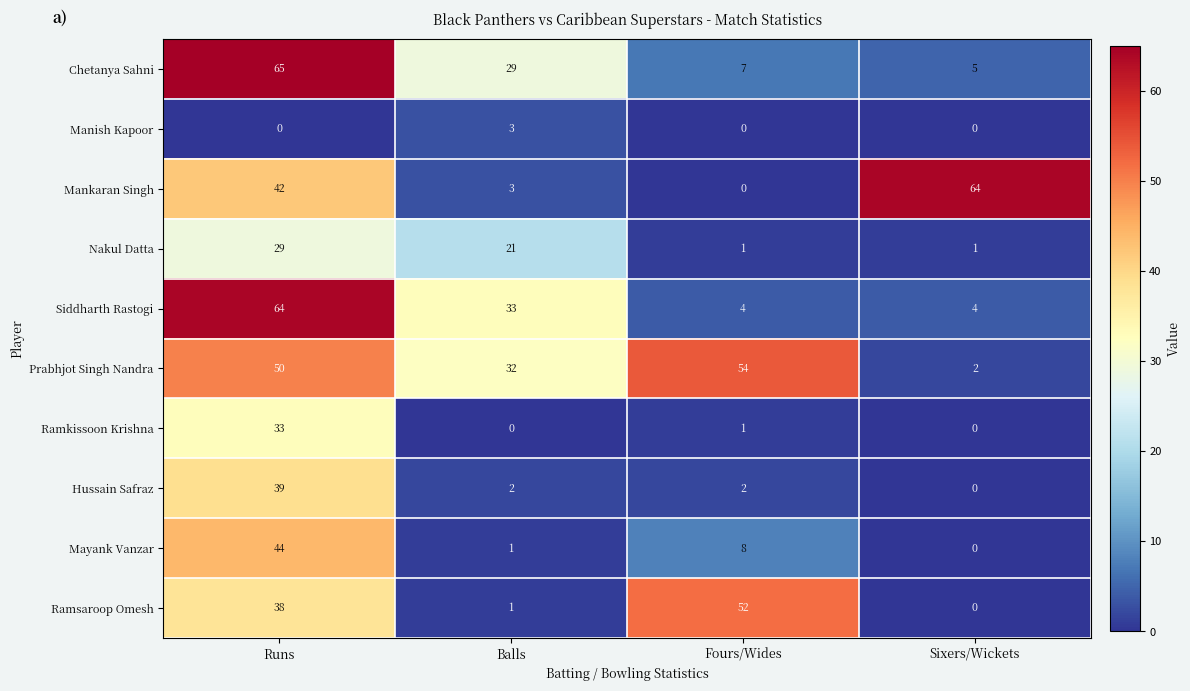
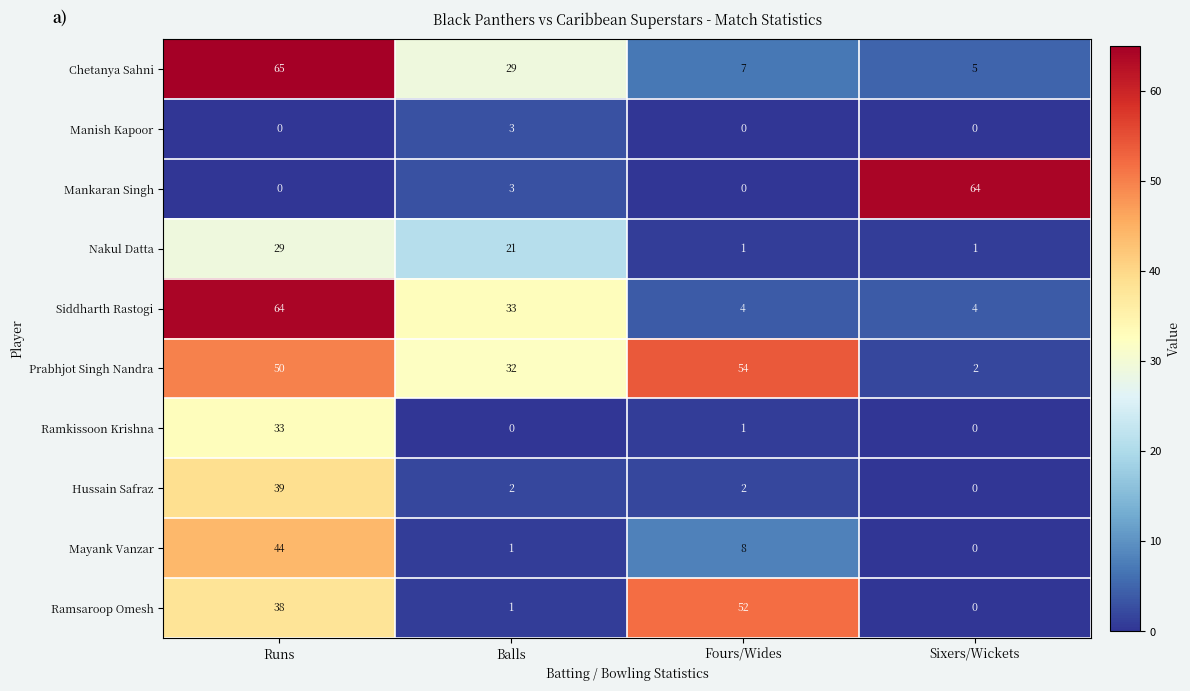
  {
    "Chetanya Sahni": {
      "Runs": 65,
      "Balls": 29,
      "Fours/Wides": 7,
      "Sixers/Wickets": 5
    },
    "Manish Kapoor": {
      "Runs": 0,
      "Balls": 3,
      "Fours/Wides": 0,
      "Sixers/Wickets": 0
    },
    "Mankaran Singh": {
-     "Runs": 42,
+     "Runs": 0,
      "Balls": 3,
      "Fours/Wides": 0,
      "Sixers/Wickets": 64
    },
    "Nakul Datta": {
      "Runs": 29,
      "Balls": 21,
      "Fours/Wides": 1,
      "Sixers/Wickets": 1
    },
    "Siddharth Rastogi": {
      "Runs": 64,
      "Balls": 33,
      "Fours/Wides": 4,
      "Sixers/Wickets": 4
    },
    "Prabhjot Singh Nandra": {
      "Runs": 50,
      "Balls": 32,
      "Fours/Wides": 54,
      "Sixers/Wickets": 2
    },
    "Ramkissoon Krishna": {
      "Runs": 33,
      "Balls": 0,
      "Fours/Wides": 1,
      "Sixers/Wickets": 0
    },
    "Hussain Safraz": {
      "Runs": 39,
      "Balls": 2,
      "Fours/Wides": 2,
      "Sixers/Wickets": 0
    },
    "Mayank Vanzar": {
      "Runs": 44,
      "Balls": 1,
      "Fours/Wides": 8,
      "Sixers/Wickets": 0
    },
    "Ramsaroop Omesh": {
      "Runs": 38,
      "Balls": 1,
      "Fours/Wides": 52,
      "Sixers/Wickets": 0
    }
  }
